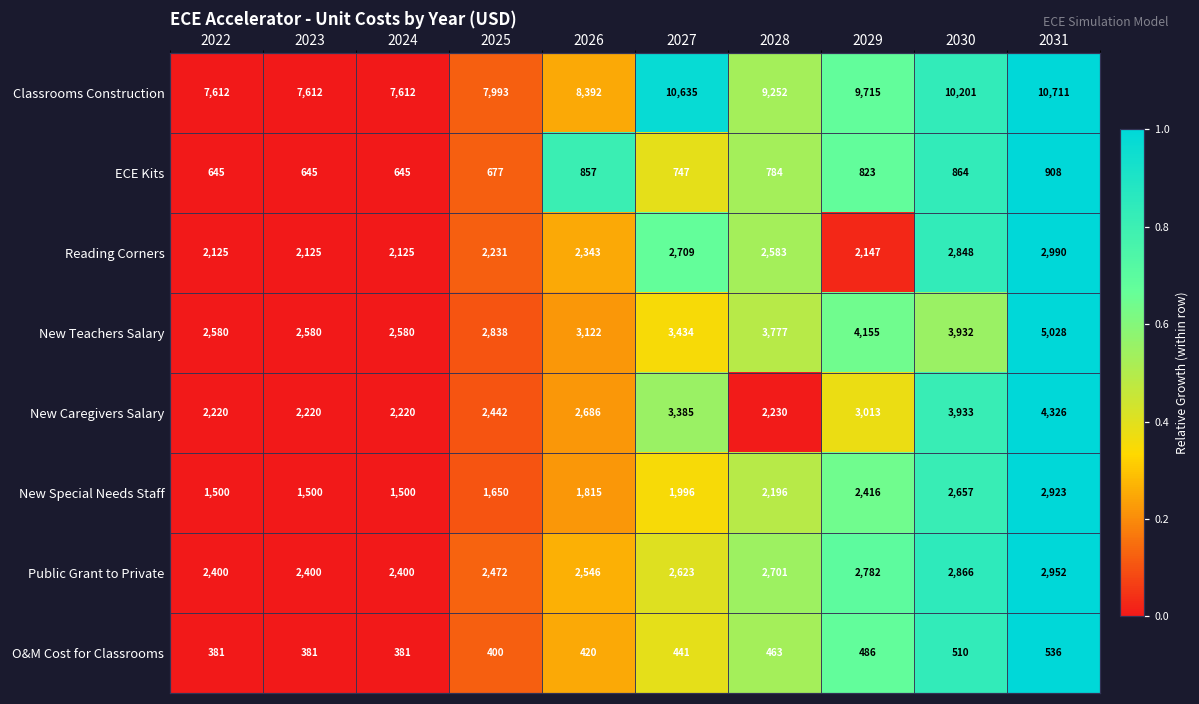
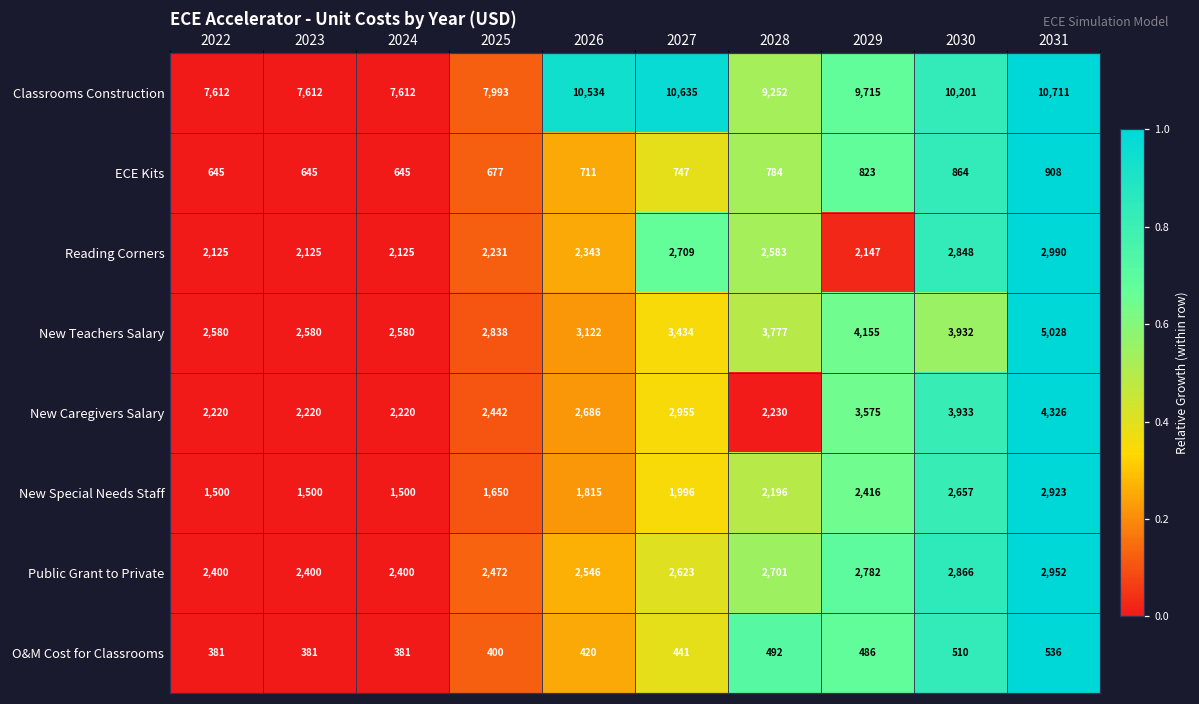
  {
    "Classrooms Construction": {
      "2022": "7,612",
      "2023": "7,612",
      "2024": "7,612",
      "2025": "7,993",
-     "2026": "8,392",
+     "2026": "10,534",
      "2027": "10,635",
      "2028": "9,252",
      "2029": "9,715",
      "2030": "10,201",
      "2031": "10,711"
    },
    "ECE Kits": {
      "2022": "645",
      "2023": "645",
      "2024": "645",
      "2025": "677",
-     "2026": "857",
+     "2026": "711",
      "2027": "747",
      "2028": "784",
      "2029": "823",
      "2030": "864",
      "2031": "908"
    },
    "Reading Corners": {
      "2022": "2,125",
      "2023": "2,125",
      "2024": "2,125",
      "2025": "2,231",
      "2026": "2,343",
      "2027": "2,709",
      "2028": "2,583",
      "2029": "2,147",
      "2030": "2,848",
      "2031": "2,990"
    },
    "New Teachers Salary": {
      "2022": "2,580",
      "2023": "2,580",
      "2024": "2,580",
      "2025": "2,838",
      "2026": "3,122",
      "2027": "3,434",
      "2028": "3,777",
      "2029": "4,155",
      "2030": "3,932",
      "2031": "5,028"
    },
    "New Caregivers Salary": {
      "2022": "2,220",
      "2023": "2,220",
      "2024": "2,220",
      "2025": "2,442",
      "2026": "2,686",
-     "2027": "3,385",
+     "2027": "2,955",
      "2028": "2,230",
-     "2029": "3,013",
+     "2029": "3,575",
      "2030": "3,933",
      "2031": "4,326"
    },
    "New Special Needs Staff": {
      "2022": "1,500",
      "2023": "1,500",
      "2024": "1,500",
      "2025": "1,650",
      "2026": "1,815",
      "2027": "1,996",
      "2028": "2,196",
      "2029": "2,416",
      "2030": "2,657",
      "2031": "2,923"
    },
    "Public Grant to Private": {
      "2022": "2,400",
      "2023": "2,400",
      "2024": "2,400",
      "2025": "2,472",
      "2026": "2,546",
      "2027": "2,623",
      "2028": "2,701",
      "2029": "2,782",
      "2030": "2,866",
      "2031": "2,952"
    },
    "O&M Cost for Classrooms": {
      "2022": "381",
      "2023": "381",
      "2024": "381",
      "2025": "400",
      "2026": "420",
      "2027": "441",
-     "2028": "463",
+     "2028": "492",
      "2029": "486",
      "2030": "510",
      "2031": "536"
    }
  }
